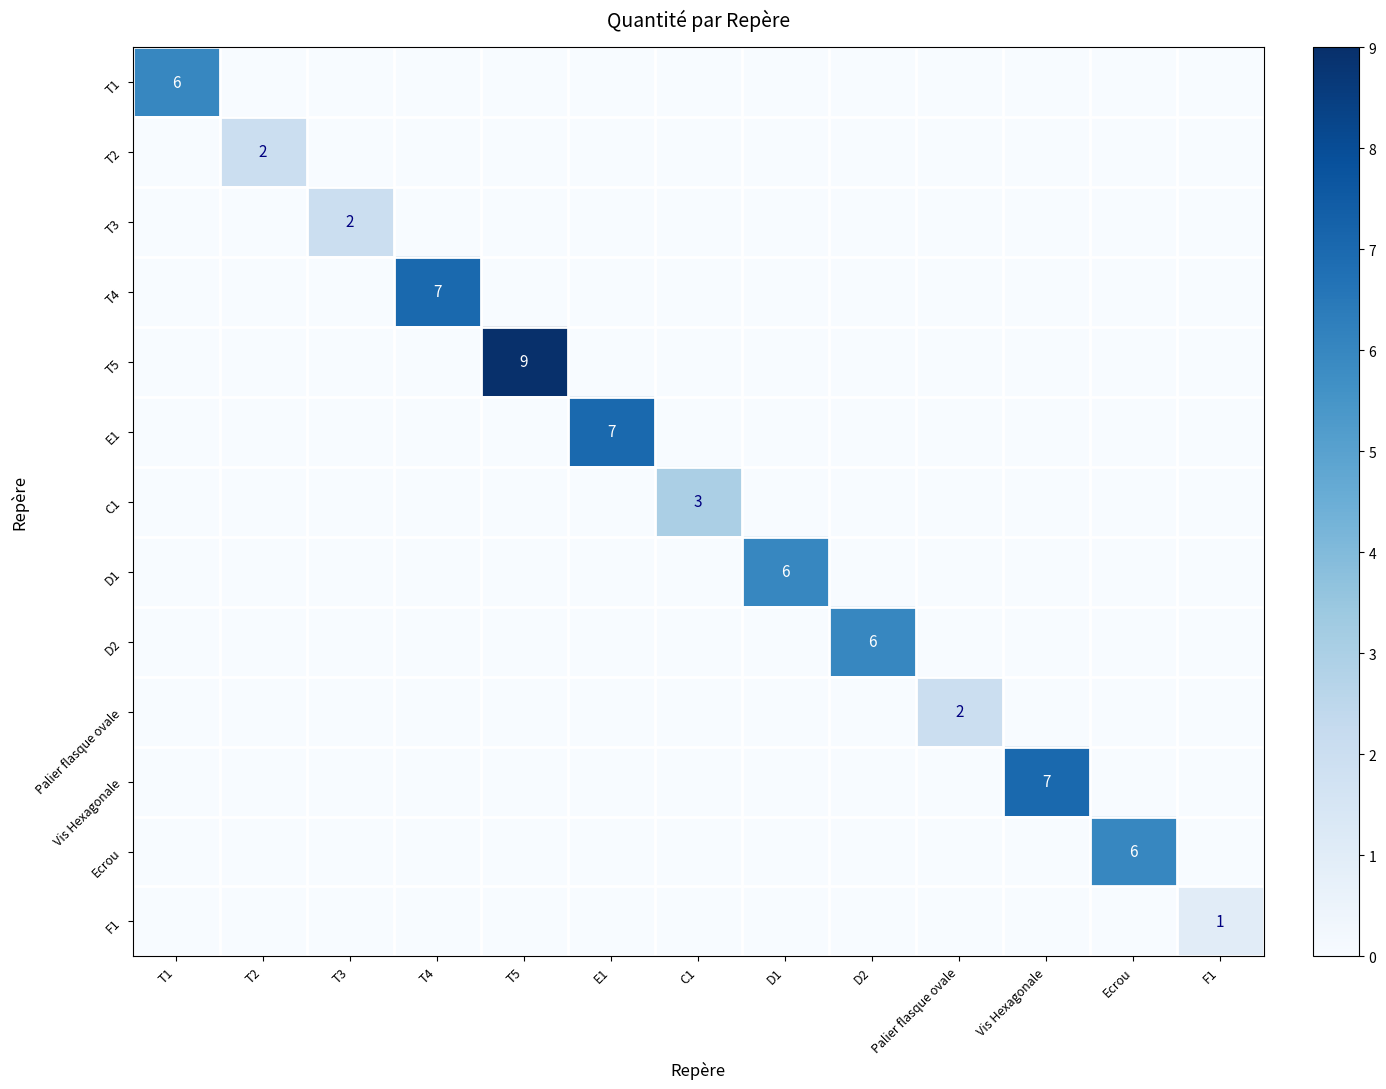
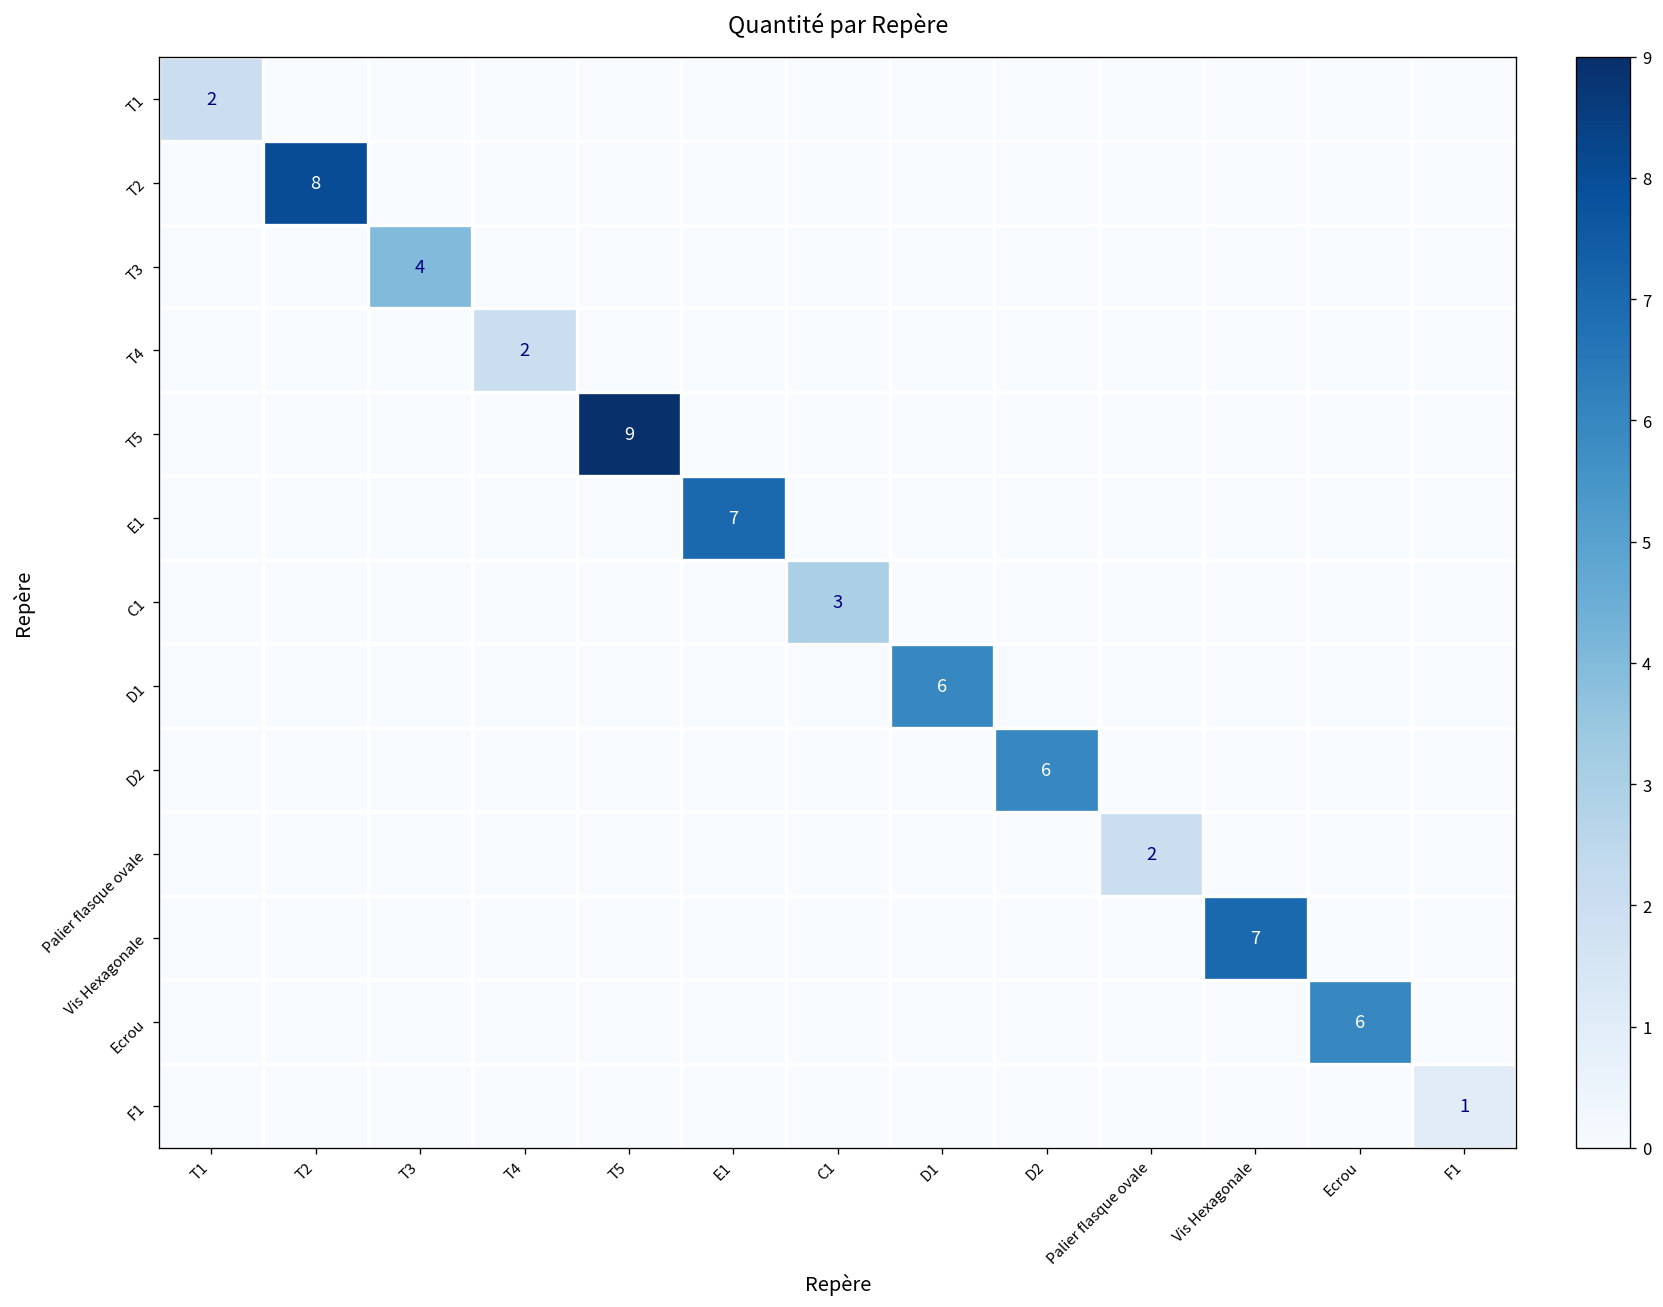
  {
    "T1": {
-     "T1": 6
+     "T1": 2
    },
    "T2": {
-     "T2": 2
+     "T2": 8
    },
    "T3": {
-     "T3": 2
+     "T3": 4
    },
    "T4": {
-     "T4": 7
+     "T4": 2
    },
    "T5": {
      "T5": 9
    },
    "E1": {
      "E1": 7
    },
    "C1": {
      "C1": 3
    },
    "D1": {
      "D1": 6
    },
    "D2": {
      "D2": 6
    },
    "Palier flasque ovale": {
      "Palier flasque ovale": 2
    },
    "Vis Hexagonale": {
      "Vis Hexagonale": 7
    },
    "Ecrou": {
      "Ecrou": 6
    },
    "F1": {
      "F1": 1
    }
  }
